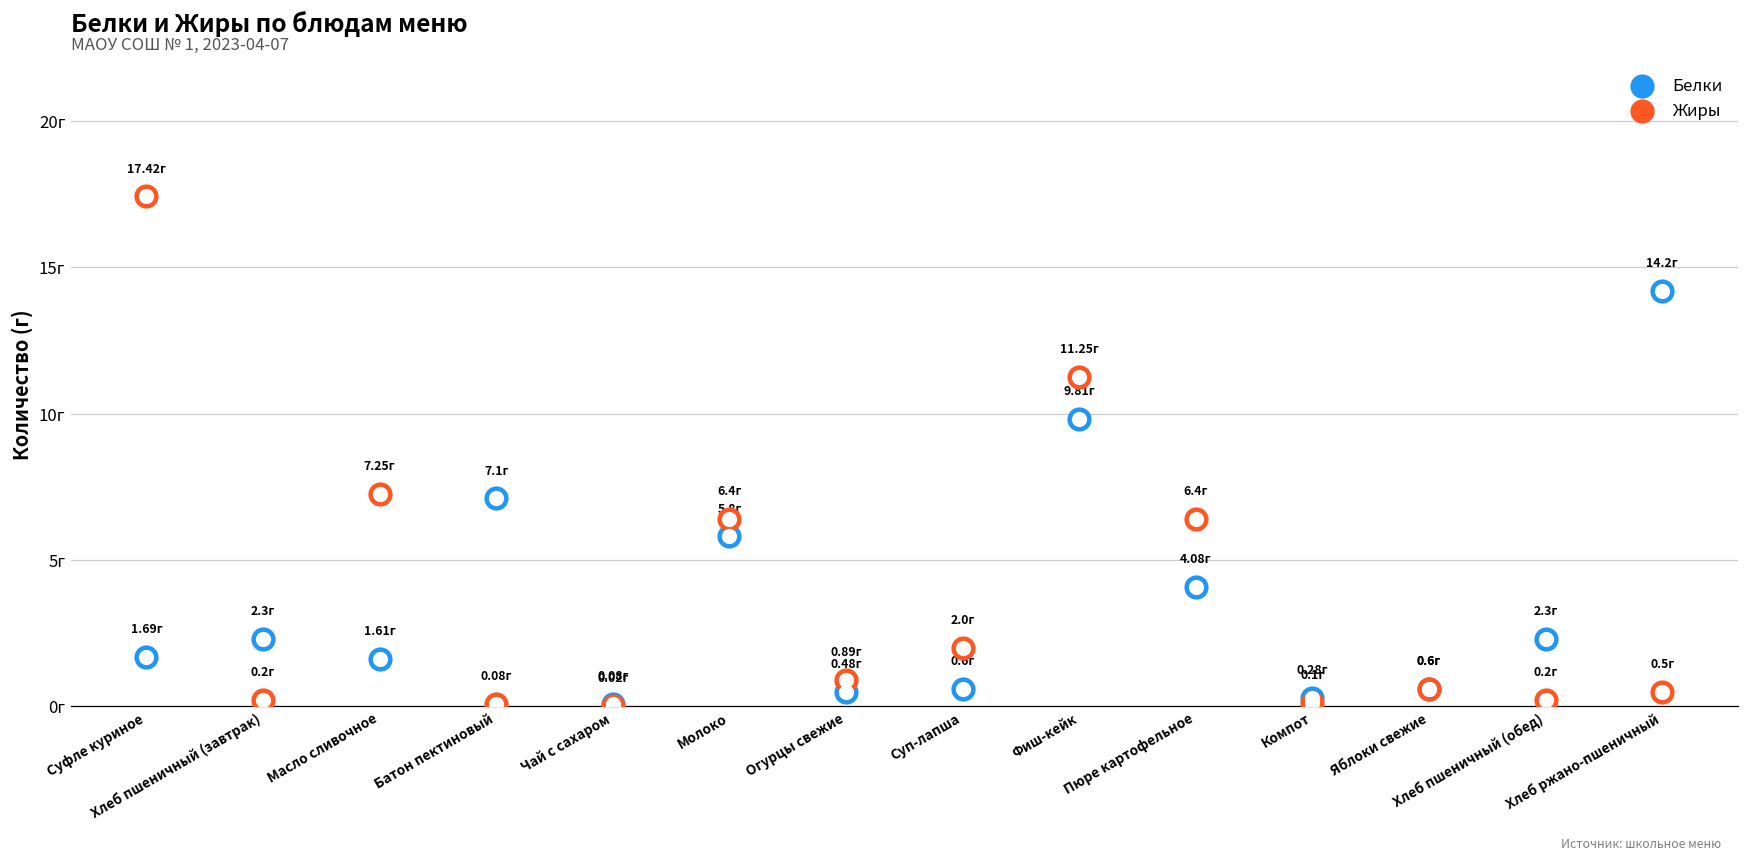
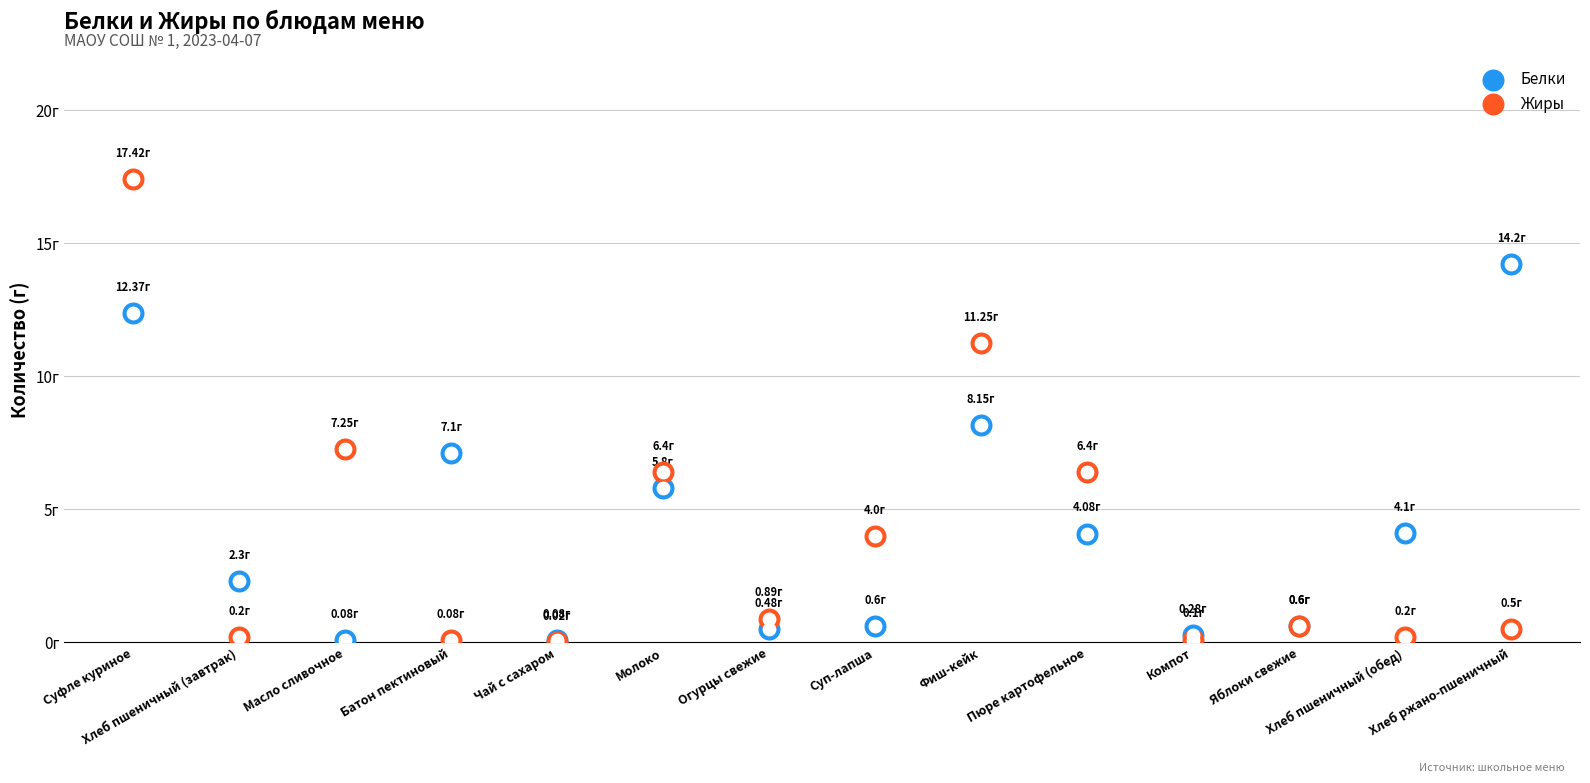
  {
    "Белки": {
-     "Суфле куриное": "1.69г",
-     "Масло сливочное": "1.61г",
-     "Фиш-кейк": "9.81г",
-     "Хлеб пшеничный (обед)": "2.3г"
+     "Суфле куриное": "12.37г",
+     "Масло сливочное": "0.08г",
+     "Фиш-кейк": "8.15г",
+     "Хлеб пшеничный (обед)": "4.1г"
    },
    "Жиры": {
-     "Суп-лапша": "2.0г"
+     "Суп-лапша": "4.0г"
    }
  }
